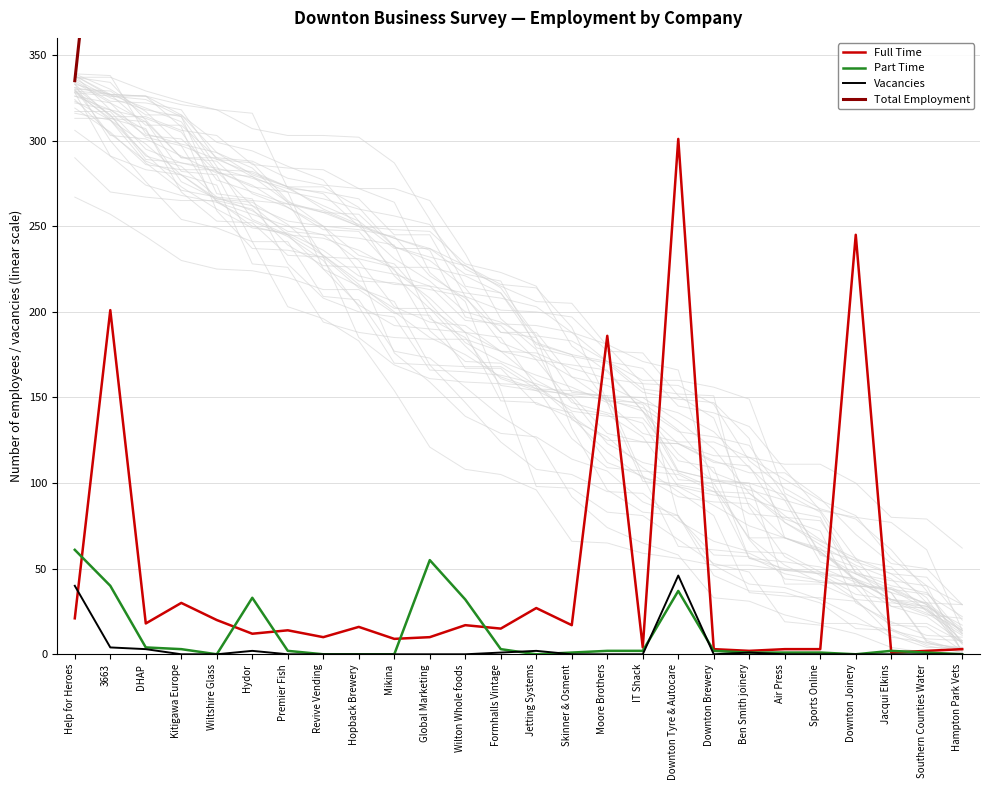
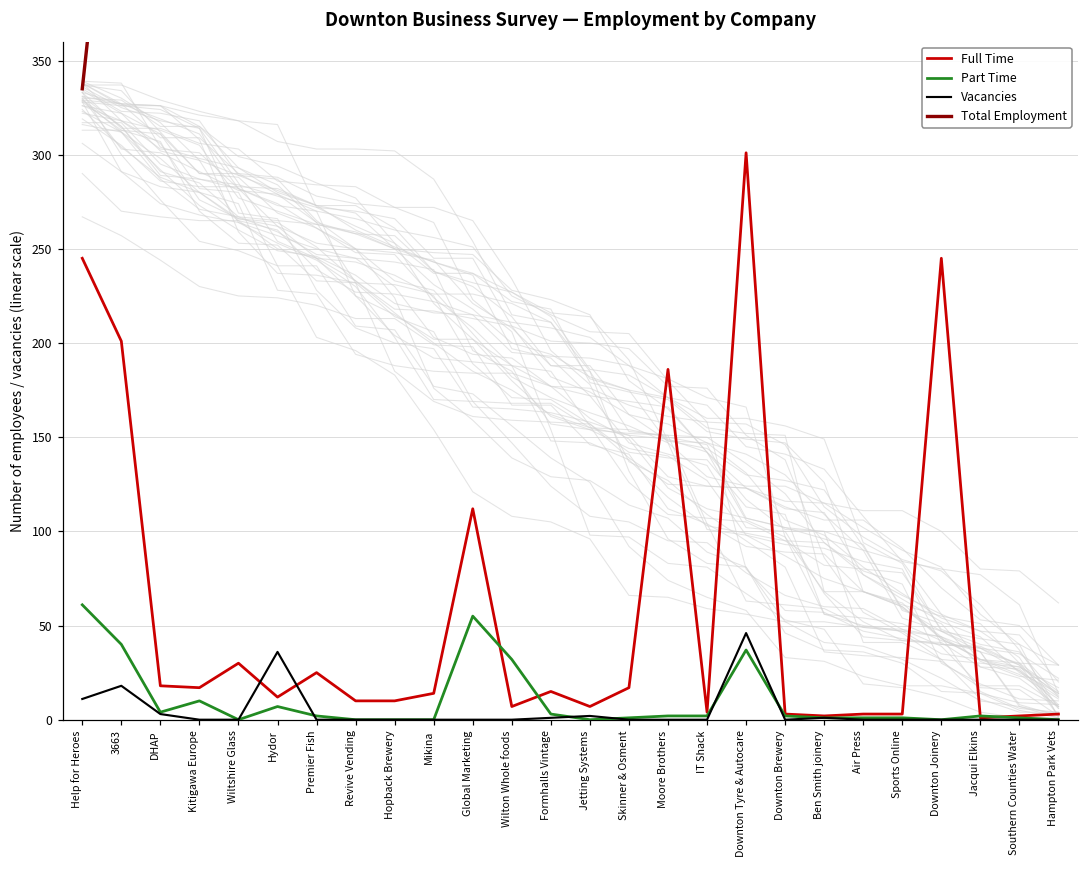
  {
    "Full Time": {
-     "Help for Heroes": 21,
+     "Help for Heroes": 245,
      "3663": 201,
      "DHAP": 18,
-     "Kitigawa Europe": 30,
-     "Wiltshire Glass": 20,
+     "Kitigawa Europe": 17,
+     "Wiltshire Glass": 30,
      "Hydor": 12,
-     "Premier Fish": 14,
+     "Premier Fish": 25,
      "Revive Vending": 10,
-     "Hopback Brewery": 16,
-     "Mikina": 9,
-     "Global Marketing": 10,
-     "Wilton Whole foods": 17,
+     "Hopback Brewery": 10,
+     "Mikina": 14,
+     "Global Marketing": 112,
+     "Wilton Whole foods": 7,
      "Formhalls Vintage": 15,
-     "Jetting Systems": 27,
+     "Jetting Systems": 7,
      "Skinner & Osment": 17,
      "Moore Brothers": 186,
      "IT Shack": 4,
      "Downton Tyre & Autocare": 301,
      "Air Press": 3,
      "Sports Online": 3,
      "Downton Joinery": 245
    },
    "Part Time": {
      "Help for Heroes": 61,
      "3663": 40,
-     "Kitigawa Europe": 3,
-     "Hydor": 33,
+     "Kitigawa Europe": 10,
+     "Hydor": 7,
      "Premier Fish": 2,
      "Global Marketing": 55,
      "Wilton Whole foods": 32,
      "Formhalls Vintage": 3,
      "Jetting Systems": 0,
      "Moore Brothers": 2,
      "IT Shack": 2,
      "Downton Tyre & Autocare": 37
    },
    "Vacancies": {
-     "Help for Heroes": 40,
-     "3663": 4,
+     "Help for Heroes": 11,
+     "3663": 18,
      "Kitigawa Europe": 0,
-     "Hydor": 2,
+     "Hydor": 36,
      "Premier Fish": 0,
      "Global Marketing": 0,
      "Wilton Whole foods": 0,
      "Formhalls Vintage": 1,
      "Jetting Systems": 2,
      "Moore Brothers": 0,
      "IT Shack": 0,
      "Downton Tyre & Autocare": 46,
      "Downton Brewery": 0
    }
  }
